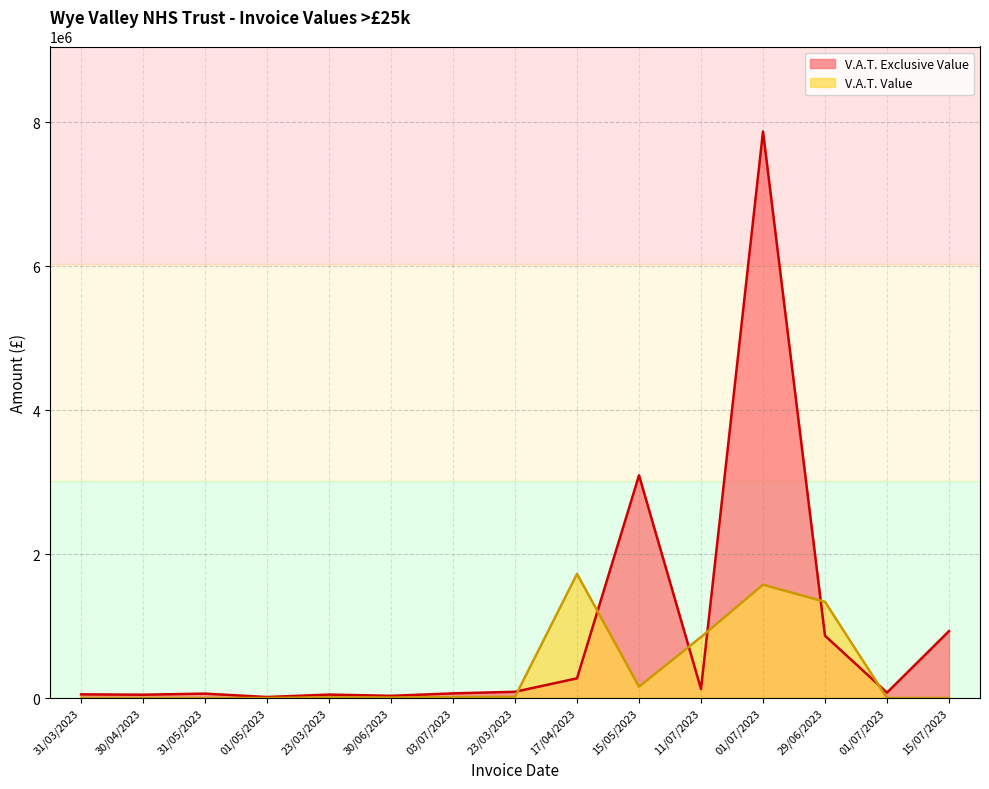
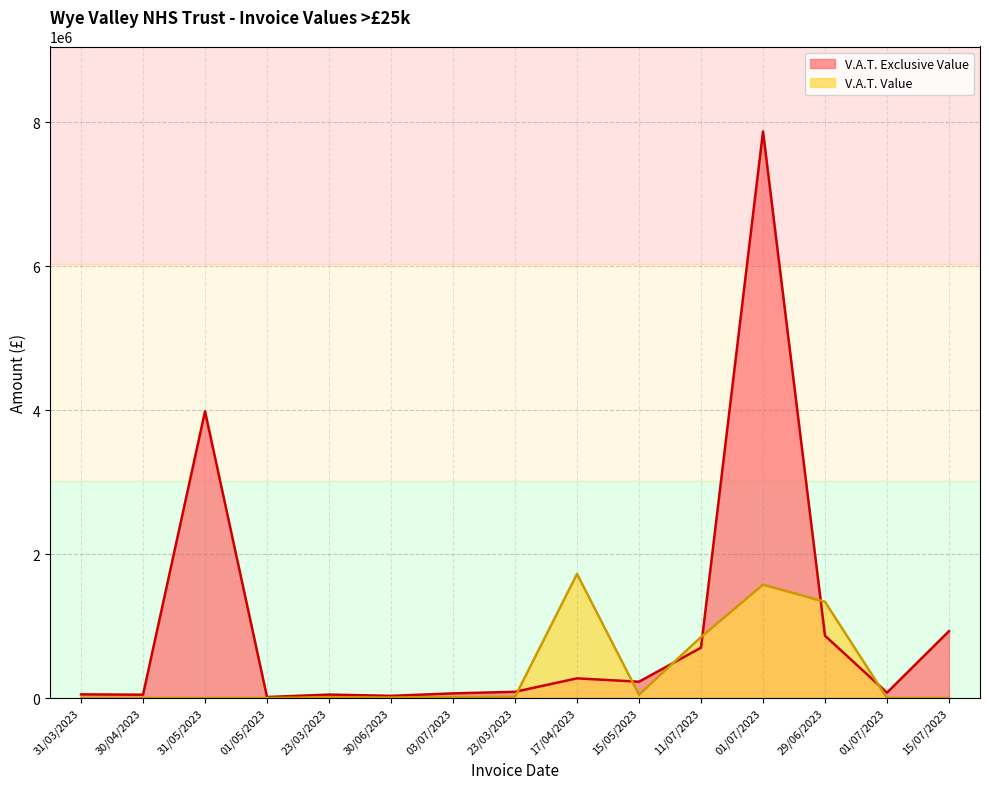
  {
    "V.A.T. Exclusive Value": {
      "31/03/2023": 100000,
      "30/04/2023": 0,
-     "31/05/2023": 100000,
+     "31/05/2023": 4000000,
      "03/07/2023": 100000,
      "17/04/2023": 300000,
-     "15/05/2023": 3100000,
-     "11/07/2023": 100000,
+     "15/05/2023": 200000,
+     "11/07/2023": 700000,
      "29/06/2023": 900000,
      "15/07/2023": 900000
    },
    "V.A.T. Value": {
      "31/03/2023": 0,
      "30/04/2023": 0,
      "31/05/2023": 0,
      "03/07/2023": 0,
      "17/04/2023": 1700000,
-     "15/05/2023": 200000,
+     "15/05/2023": 0,
      "11/07/2023": 800000,
      "29/06/2023": 1300000,
      "15/07/2023": 0
    }
  }
